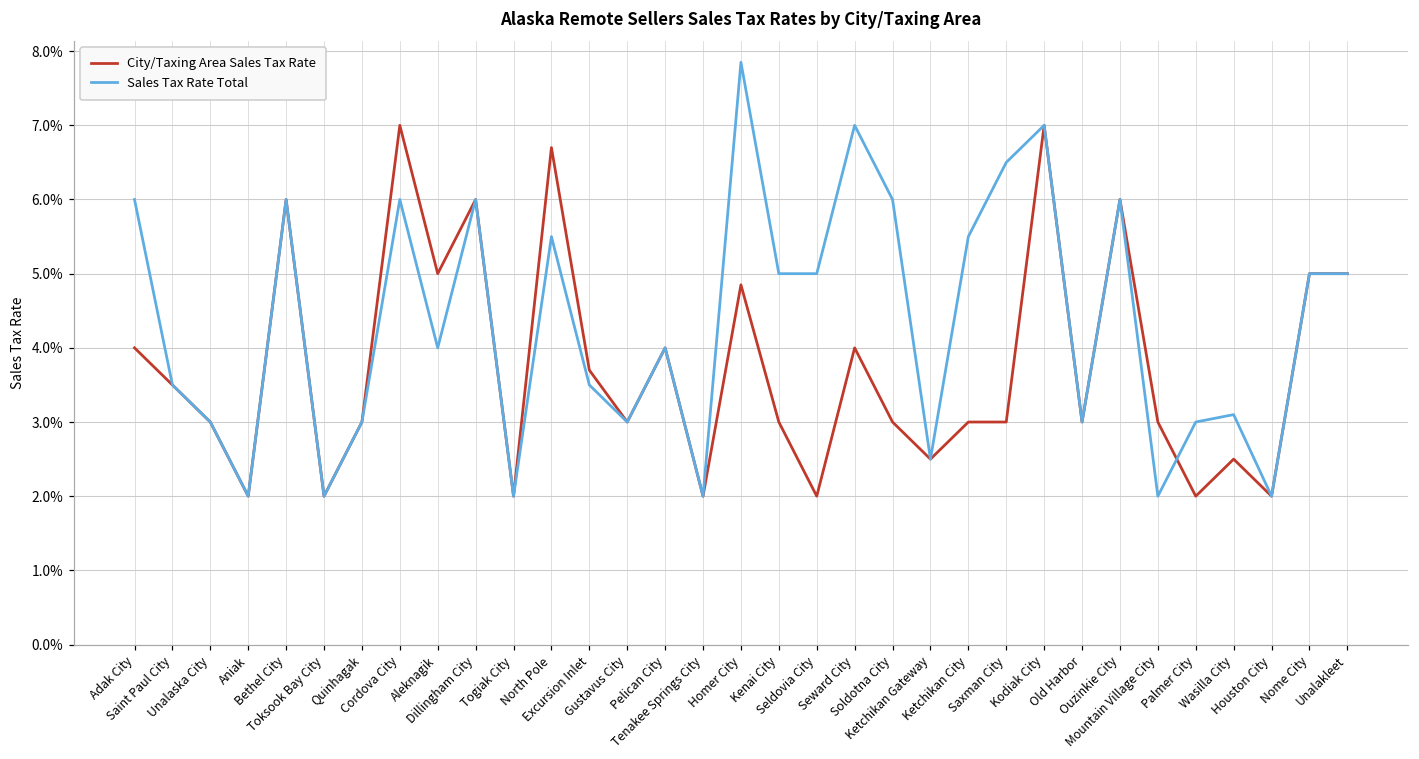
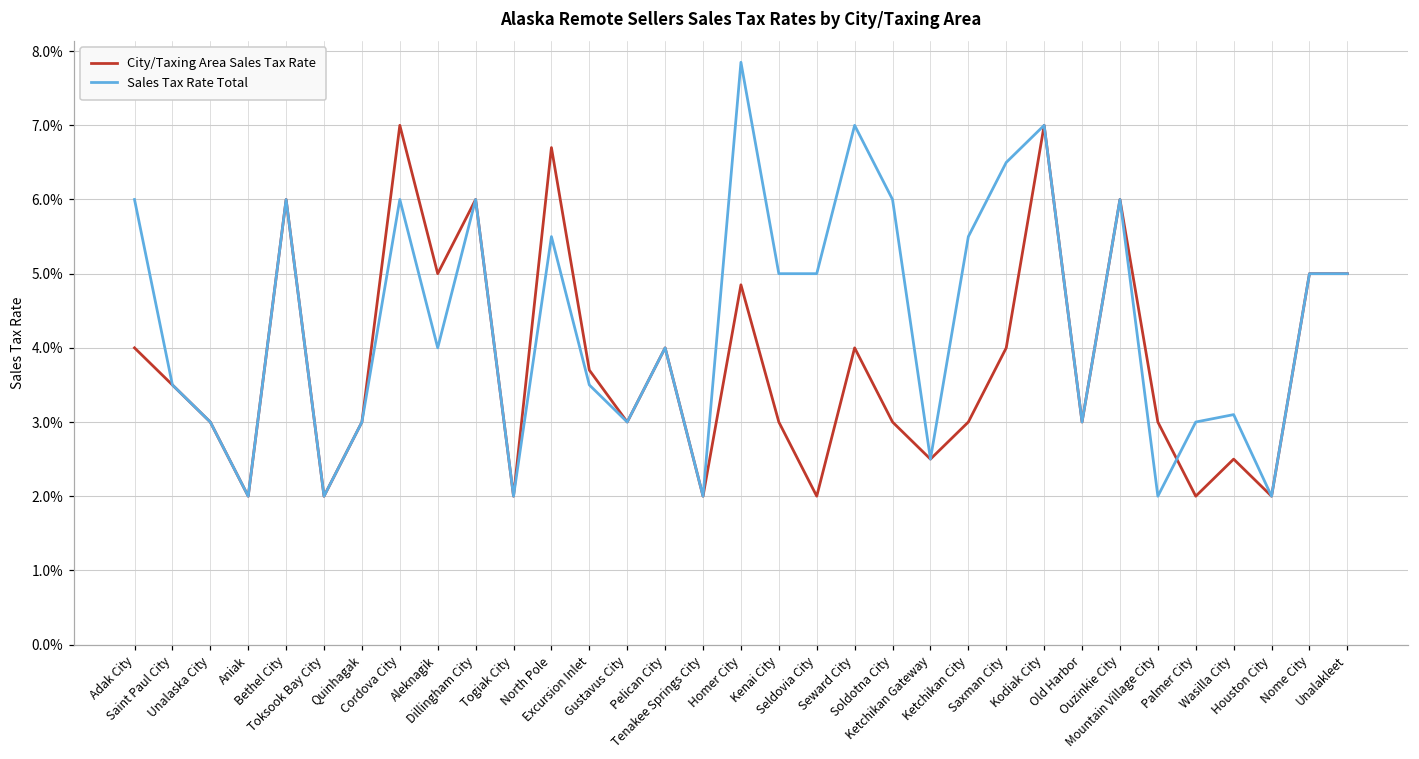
  {
    "City/Taxing Area Sales Tax Rate": {
      "Adak City": "4.0%",
      "Cordova City": "7.0%",
      "Aleknagik": "5.0%",
      "North Pole": "6.7%",
      "Excursion Inlet": "3.7%",
      "Homer City": "4.9%",
      "Kenai City": "3.0%",
      "Seldovia City": "2.0%",
      "Seward City": "4.0%",
      "Soldotna City": "3.0%",
      "Ketchikan City": "3.0%",
-     "Saxman City": "3.0%",
+     "Saxman City": "4.0%",
      "Mountain Village City": "3.0%",
      "Palmer City": "2.0%",
      "Wasilla City": "2.5%"
    },
    "Sales Tax Rate Total": {
      "Adak City": "6.0%",
      "Cordova City": "6.0%",
      "Aleknagik": "4.0%",
      "North Pole": "5.5%",
      "Excursion Inlet": "3.5%",
      "Homer City": "7.9%",
      "Kenai City": "5.0%",
      "Seldovia City": "5.0%",
      "Seward City": "7.0%",
      "Soldotna City": "6.0%",
      "Ketchikan City": "5.5%",
      "Saxman City": "6.5%",
      "Mountain Village City": "2.0%",
      "Palmer City": "3.0%",
      "Wasilla City": "3.1%"
    }
  }
